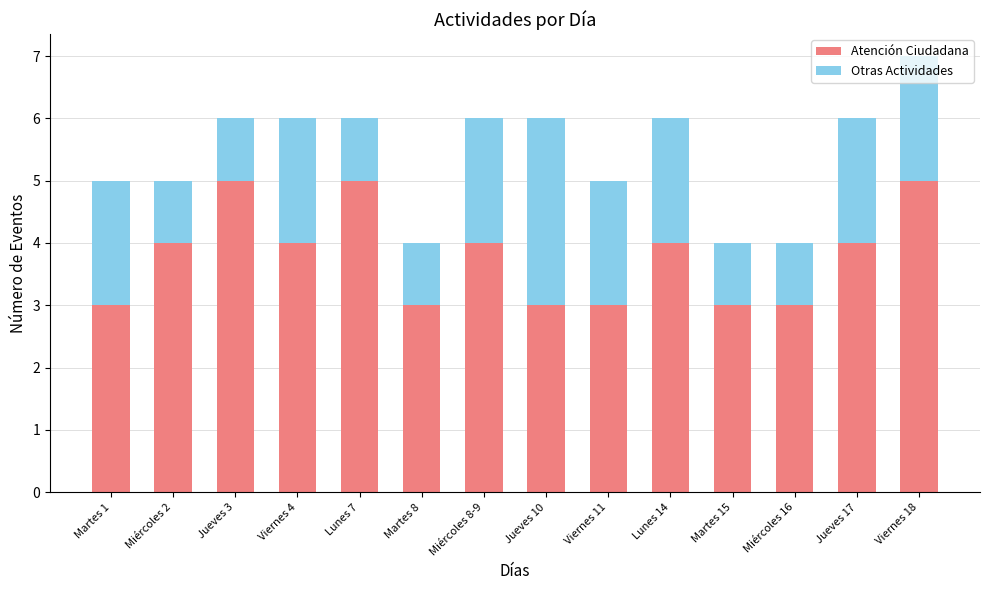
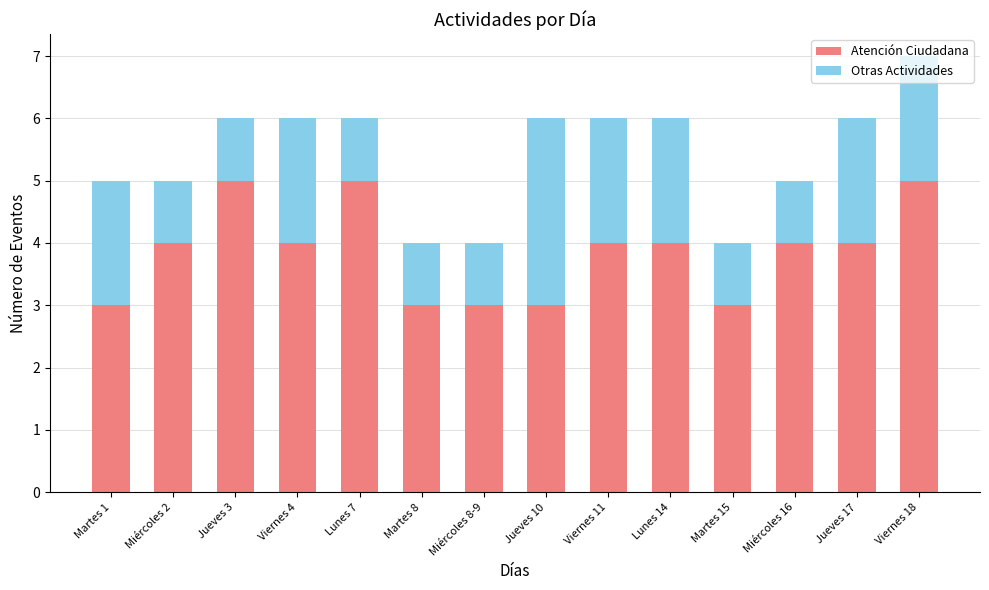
  {
    "Atención Ciudadana": {
      "Martes 1": 3,
      "Miércoles 2": 4,
      "Jueves 3": 5,
      "Viernes 4": 4,
      "Lunes 7": 5,
      "Martes 8": 3,
-     "Miércoles 8-9": 4,
+     "Miércoles 8-9": 3,
      "Jueves 10": 3,
-     "Viernes 11": 3,
+     "Viernes 11": 4,
      "Lunes 14": 4,
      "Martes 15": 3,
-     "Miércoles 16": 3,
+     "Miércoles 16": 4,
      "Jueves 17": 4,
      "Viernes 18": 5
    },
    "Otras Actividades": {
      "Martes 1": 2,
      "Miércoles 2": 1,
      "Jueves 3": 1,
      "Viernes 4": 2,
      "Lunes 7": 1,
      "Martes 8": 1,
-     "Miércoles 8-9": 2,
+     "Miércoles 8-9": 1,
      "Jueves 10": 3,
      "Viernes 11": 2,
      "Lunes 14": 2,
      "Martes 15": 1,
      "Miércoles 16": 1,
      "Jueves 17": 2
    }
  }
